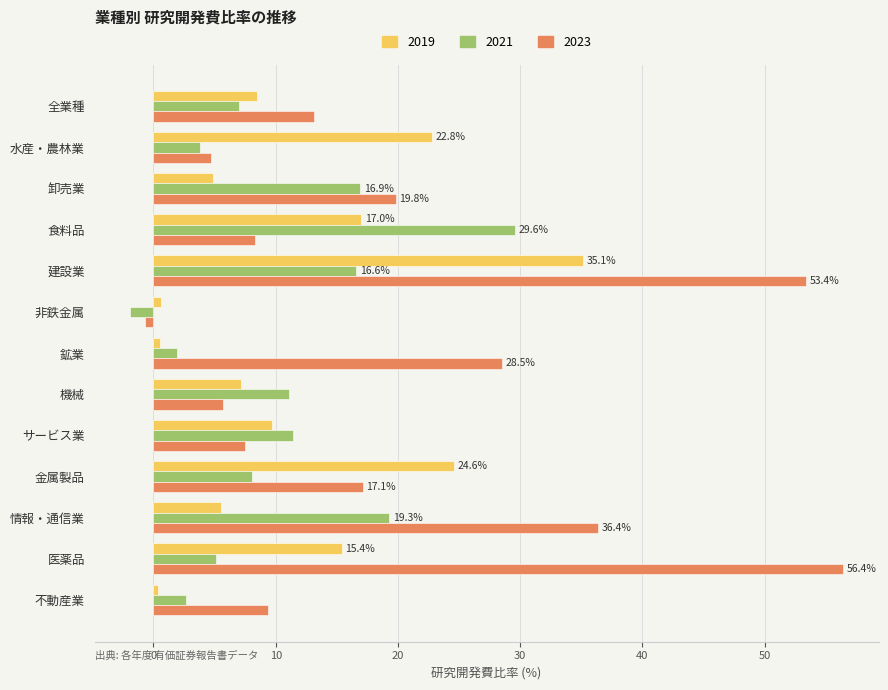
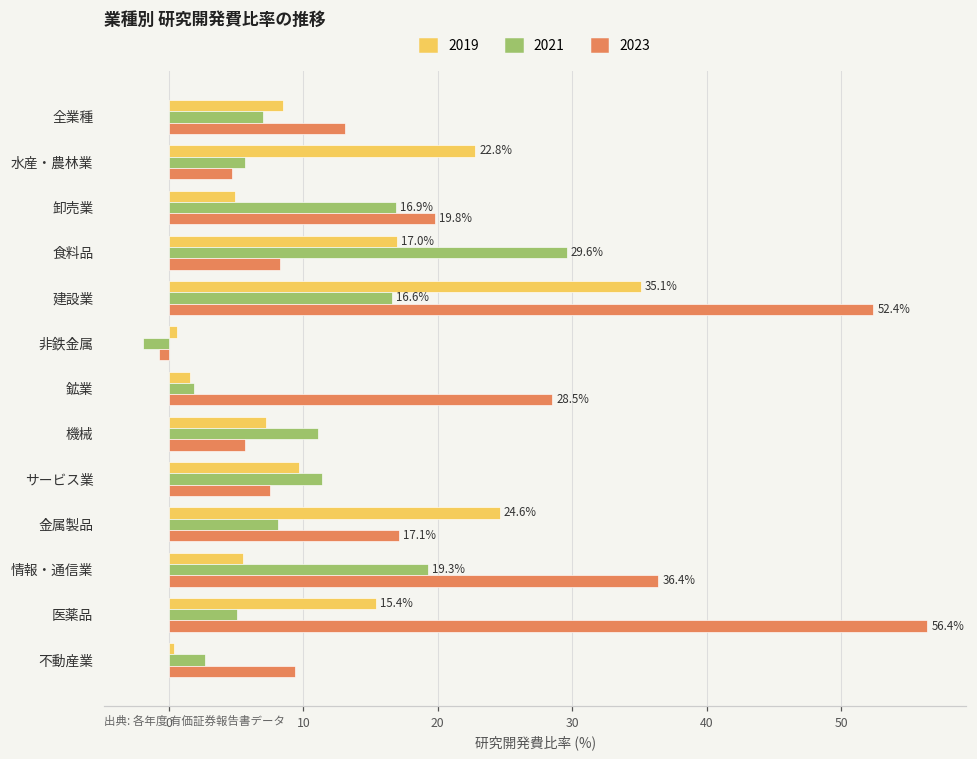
  {
    "2019": {
      "全業種": "8.5",
      "卸売業": "4.9",
      "非鉄金属": "0.6",
-     "鉱業": "0.5",
+     "鉱業": "1.6",
      "機械": "7.2",
      "サービス業": "9.7",
      "情報・通信業": "5.5",
      "不動産業": "0.4"
    },
    "2021": {
      "全業種": "7.0",
-     "水産・農林業": "3.8",
+     "水産・農林業": "5.7",
      "非鉄金属": "-1.9",
      "鉱業": "1.9",
      "機械": "11.1",
      "サービス業": "11.4",
      "金属製品": "8.1",
      "医薬品": "5.1",
      "不動産業": "2.7"
    },
    "2023": {
      "卸売業": "19.8%",
-     "建設業": "53.4%",
+     "建設業": "52.4%",
      "鉱業": "28.5%",
      "金属製品": "17.1%",
      "情報・通信業": "36.4%",
      "医薬品": "56.4%"
    }
  }
